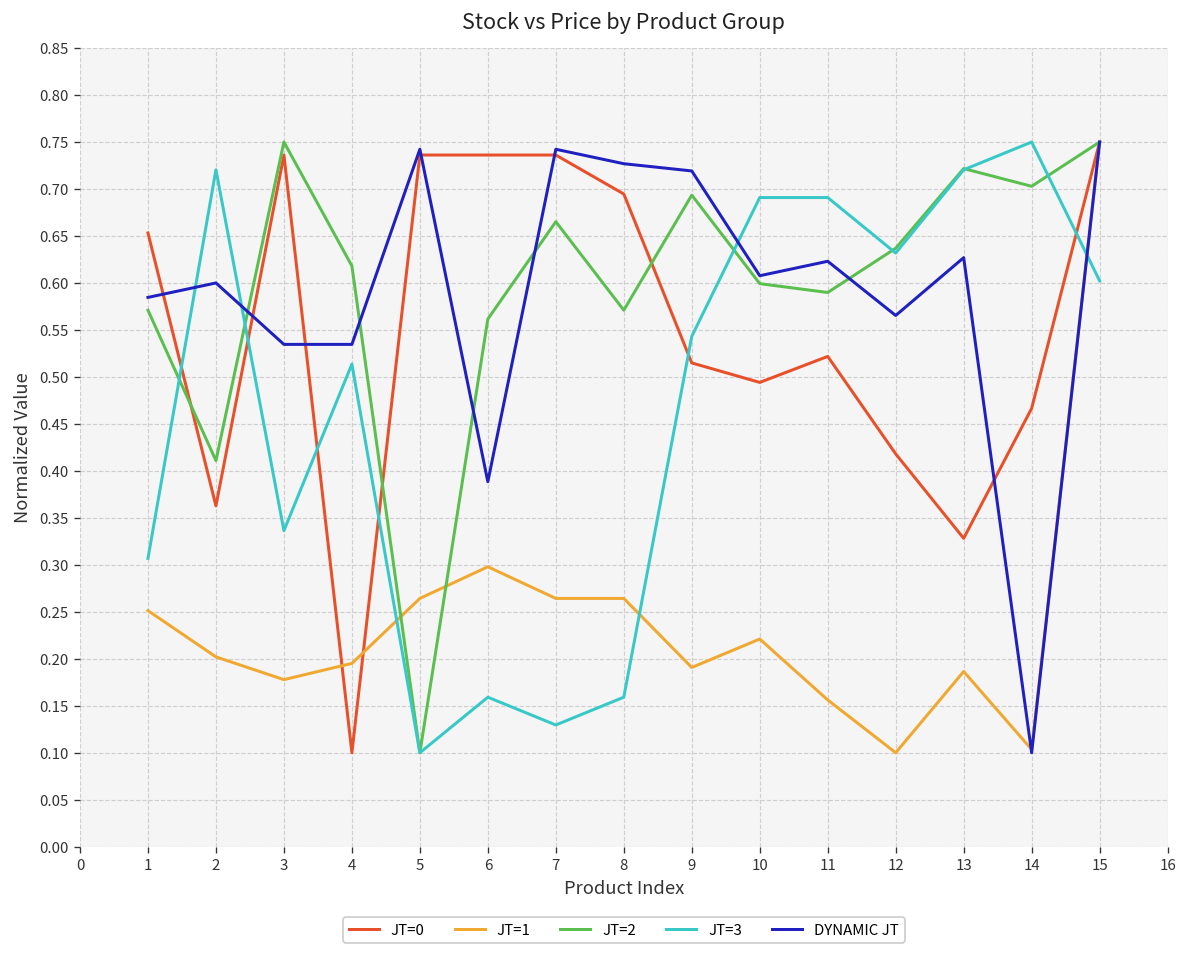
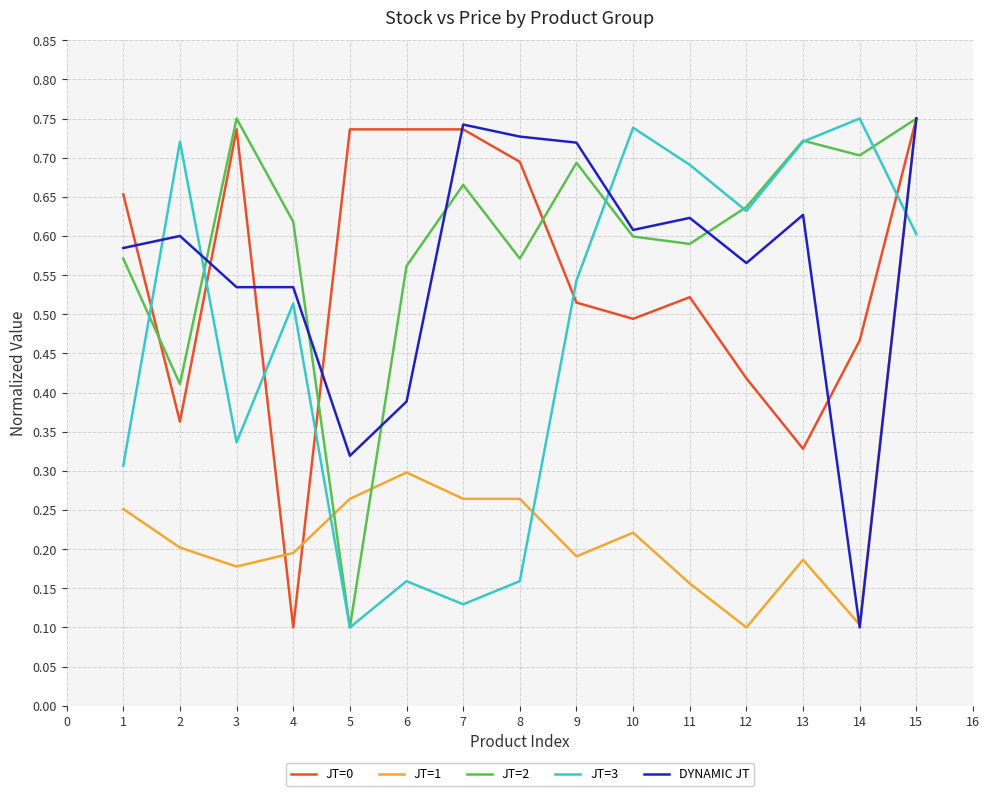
  {
    "JT=0": {
      "1": 0.65,
      "2": 0.36,
      "3": 0.74,
      "4": 0.10,
      "5": 0.74,
      "6": 0.74,
      "7": 0.74,
      "8": 0.69,
      "9": 0.51,
      "10": 0.49,
      "11": 0.52,
      "12": 0.42,
      "13": 0.33,
      "14": 0.47
    },
    "JT=1": {
      "1": 0.25,
      "2": 0.20,
      "3": 0.18,
      "4": 0.20,
      "5": 0.26,
      "6": 0.30,
      "7": 0.26,
      "8": 0.26,
      "9": 0.19,
      "10": 0.22,
      "11": 0.16,
      "12": 0.10,
      "13": 0.19,
      "14": 0.10
    },
    "JT=2": {
      "1": 0.57,
      "2": 0.41,
      "3": 0.75,
      "4": 0.62,
      "6": 0.56,
      "7": 0.67,
      "8": 0.57,
      "9": 0.69,
      "10": 0.60,
      "11": 0.59,
      "12": 0.64,
      "14": 0.70
    },
    "JT=3": {
      "1": 0.31,
      "2": 0.72,
      "3": 0.34,
      "4": 0.51,
      "6": 0.16,
      "7": 0.13,
      "8": 0.16,
      "9": 0.54,
-     "10": 0.69,
+     "10": 0.74,
      "11": 0.69,
      "12": 0.63,
      "14": 0.75,
      "15": 0.60
    },
    "DYNAMIC JT": {
      "1": 0.58,
      "2": 0.60,
      "3": 0.53,
      "4": 0.53,
-     "5": 0.74,
+     "5": 0.32,
      "6": 0.39,
      "7": 0.74,
      "8": 0.73,
      "9": 0.72,
      "10": 0.61,
      "11": 0.62,
      "12": 0.57,
      "13": 0.63,
      "14": 0.10
    }
  }
